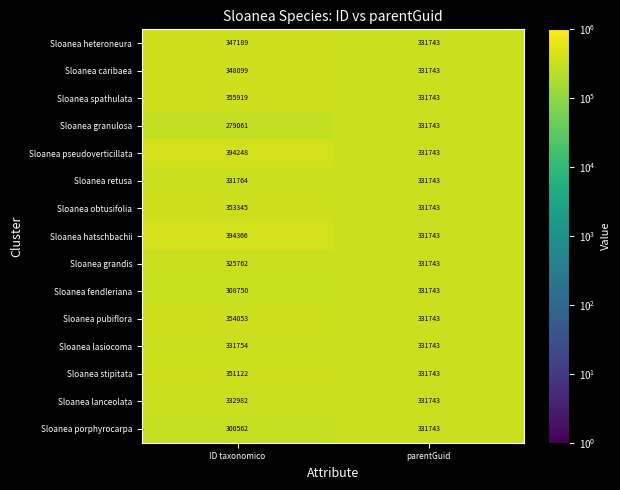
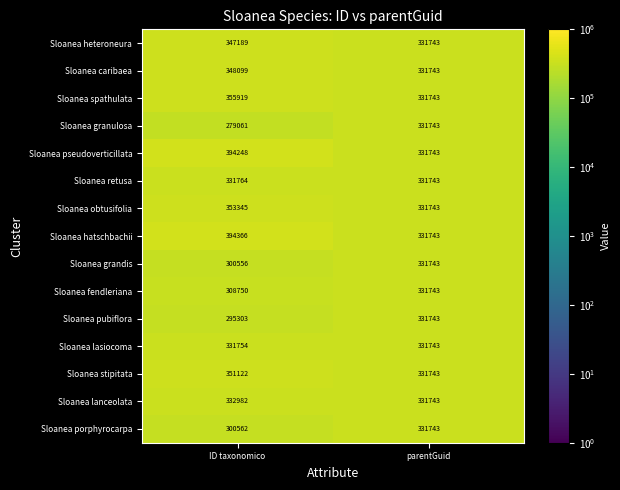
  {
    "Sloanea heteroneura": {
      "ID taxonomico": 347189,
      "parentGuid": 331743
    },
    "Sloanea caribaea": {
      "ID taxonomico": 348099,
      "parentGuid": 331743
    },
    "Sloanea spathulata": {
      "ID taxonomico": 355919,
      "parentGuid": 331743
    },
    "Sloanea granulosa": {
      "ID taxonomico": 279061,
      "parentGuid": 331743
    },
    "Sloanea pseudoverticillata": {
      "ID taxonomico": 394248,
      "parentGuid": 331743
    },
    "Sloanea retusa": {
      "ID taxonomico": 331764,
      "parentGuid": 331743
    },
    "Sloanea obtusifolia": {
      "ID taxonomico": 353345,
      "parentGuid": 331743
    },
    "Sloanea hatschbachii": {
      "ID taxonomico": 394366,
      "parentGuid": 331743
    },
    "Sloanea grandis": {
-     "ID taxonomico": 325762,
+     "ID taxonomico": 300556,
      "parentGuid": 331743
    },
    "Sloanea fendleriana": {
      "ID taxonomico": 308750,
      "parentGuid": 331743
    },
    "Sloanea pubiflora": {
-     "ID taxonomico": 354053,
+     "ID taxonomico": 295303,
      "parentGuid": 331743
    },
    "Sloanea lasiocoma": {
      "ID taxonomico": 331754,
      "parentGuid": 331743
    },
    "Sloanea stipitata": {
      "ID taxonomico": 351122,
      "parentGuid": 331743
    },
    "Sloanea lanceolata": {
      "ID taxonomico": 332982,
      "parentGuid": 331743
    },
    "Sloanea porphyrocarpa": {
      "ID taxonomico": 300562,
      "parentGuid": 331743
    }
  }
